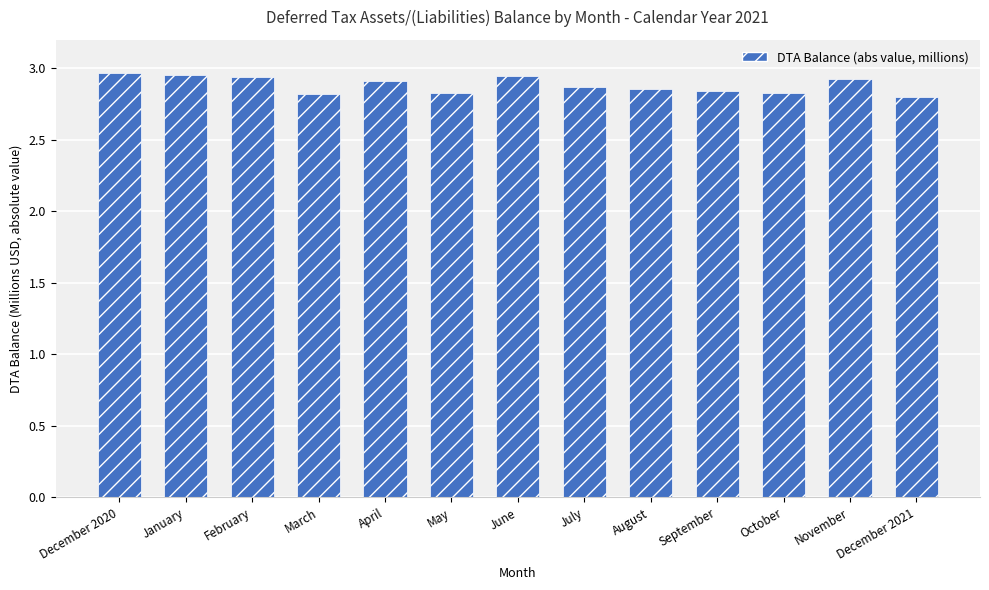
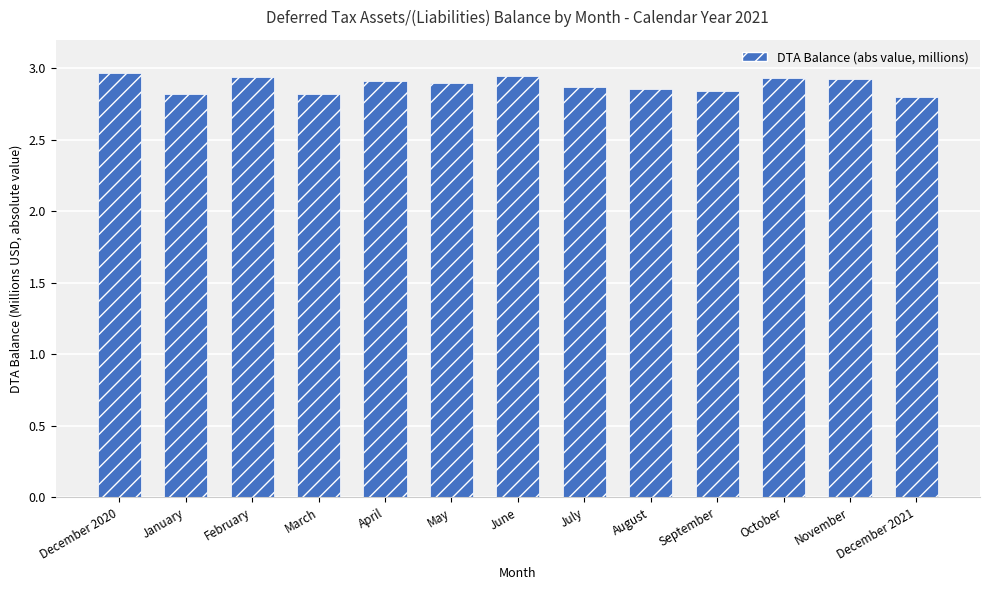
  {
    "December 2020": 2.97,
-   "January": 2.95,
+   "January": 2.82,
    "February": 2.94,
    "March": 2.82,
    "April": 2.91,
-   "May": 2.83,
+   "May": 2.90,
    "June": 2.95,
    "July": 2.87,
    "August": 2.85,
    "September": 2.84,
-   "October": 2.83,
+   "October": 2.94,
    "November": 2.92,
    "December 2021": 2.80
  }
